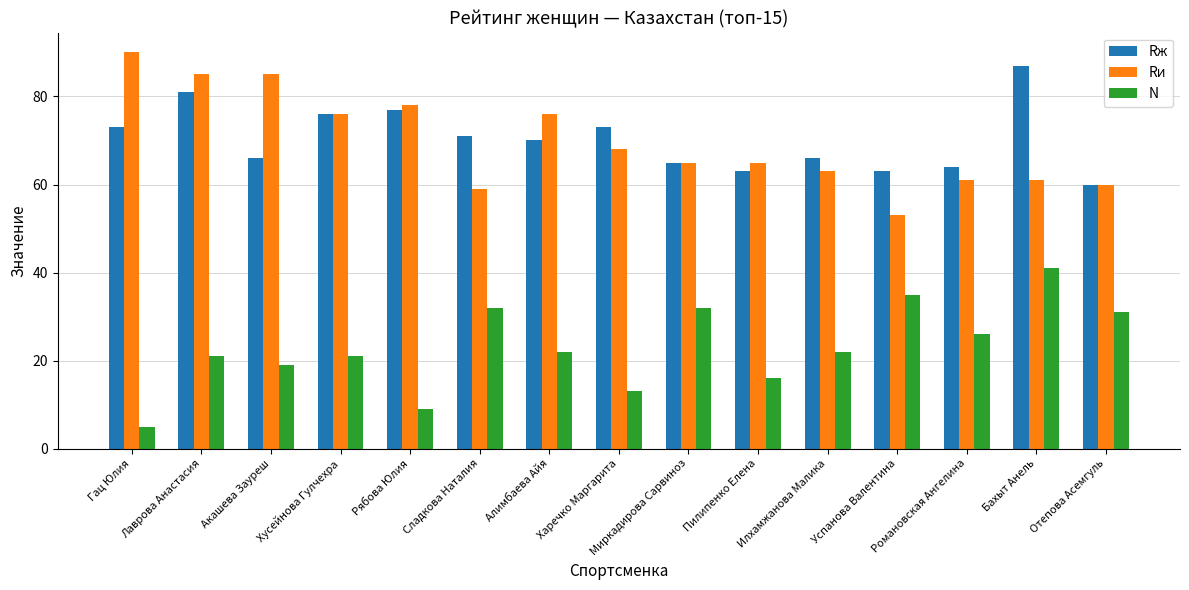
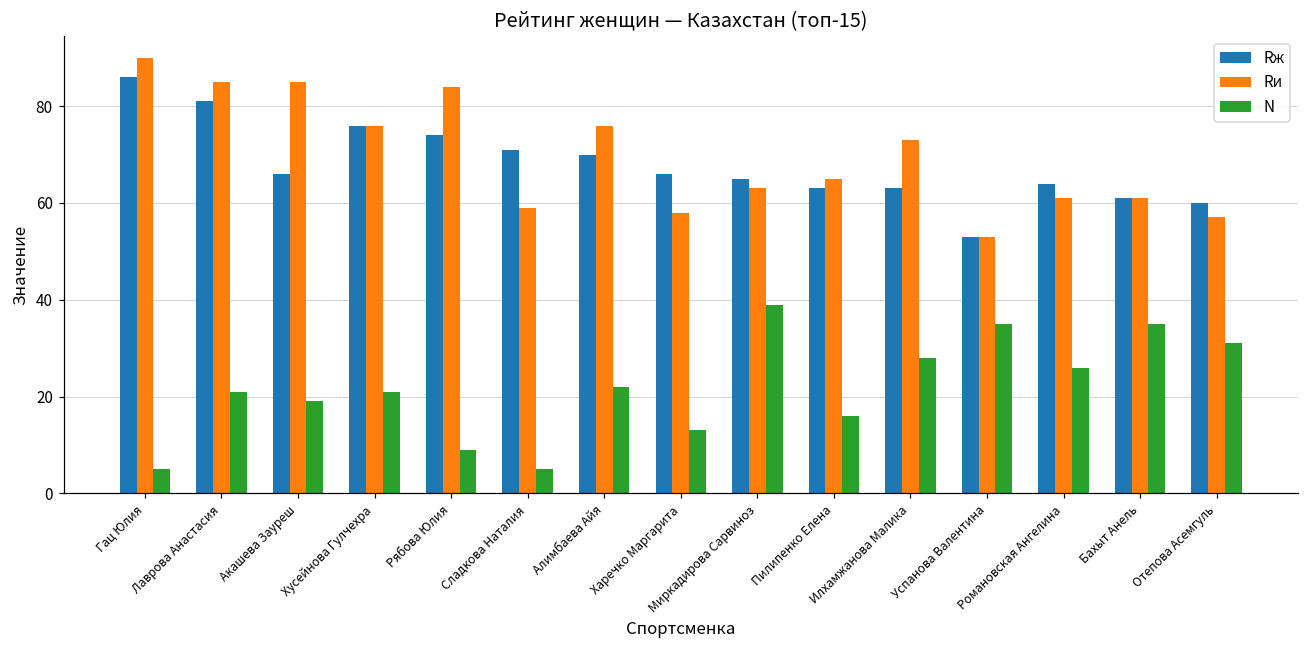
  {
    "Rж": {
-     "Гац Юлия": 73,
+     "Гац Юлия": 86,
      "Лаврова Анастасия": 81,
      "Акашева Зауреш": 66,
      "Хусейнова Гулчехра": 76,
-     "Рябова Юлия": 77,
+     "Рябова Юлия": 74,
      "Сладкова Наталия": 71,
      "Алимбаева Айя": 70,
-     "Харечко Маргарита": 73,
+     "Харечко Маргарита": 66,
      "Миркадирова Сарвиноз": 65,
      "Пилипенко Елена": 63,
-     "Илхамжанова Малика": 66,
-     "Успанова Валентина": 63,
+     "Илхамжанова Малика": 63,
+     "Успанова Валентина": 53,
      "Романовская Ангелина": 64,
-     "Бахыт Анель": 87,
+     "Бахыт Анель": 61,
      "Отепова Асемгуль": 60
    },
    "Rи": {
      "Гац Юлия": 90,
      "Лаврова Анастасия": 85,
      "Акашева Зауреш": 85,
      "Хусейнова Гулчехра": 76,
-     "Рябова Юлия": 78,
+     "Рябова Юлия": 84,
      "Сладкова Наталия": 59,
      "Алимбаева Айя": 76,
-     "Харечко Маргарита": 68,
-     "Миркадирова Сарвиноз": 65,
+     "Харечко Маргарита": 58,
+     "Миркадирова Сарвиноз": 63,
      "Пилипенко Елена": 65,
-     "Илхамжанова Малика": 63,
+     "Илхамжанова Малика": 73,
      "Успанова Валентина": 53,
      "Романовская Ангелина": 61,
      "Бахыт Анель": 61,
-     "Отепова Асемгуль": 60
+     "Отепова Асемгуль": 57
    },
    "N": {
      "Гац Юлия": 5,
      "Лаврова Анастасия": 21,
      "Акашева Зауреш": 19,
      "Хусейнова Гулчехра": 21,
      "Рябова Юлия": 9,
-     "Сладкова Наталия": 32,
+     "Сладкова Наталия": 5,
      "Алимбаева Айя": 22,
      "Харечко Маргарита": 13,
-     "Миркадирова Сарвиноз": 32,
+     "Миркадирова Сарвиноз": 39,
      "Пилипенко Елена": 16,
-     "Илхамжанова Малика": 22,
+     "Илхамжанова Малика": 28,
      "Успанова Валентина": 35,
      "Романовская Ангелина": 26,
-     "Бахыт Анель": 41,
+     "Бахыт Анель": 35,
      "Отепова Асемгуль": 31
    }
  }
